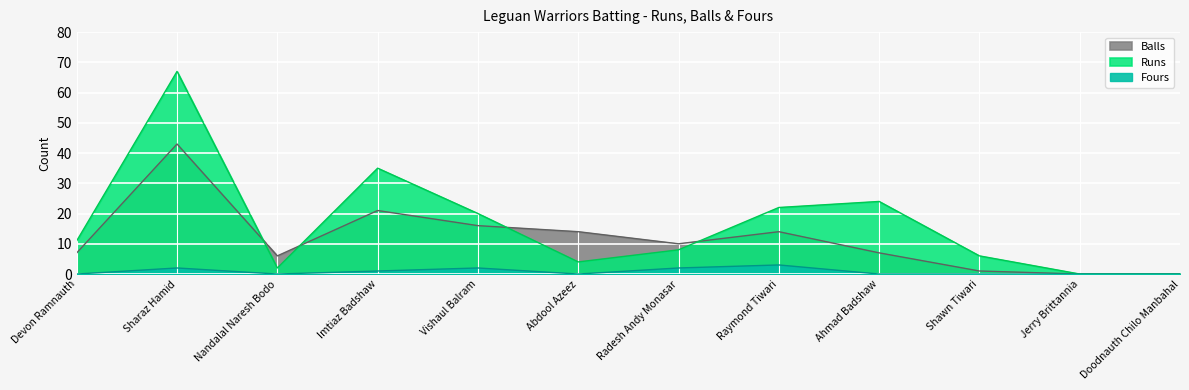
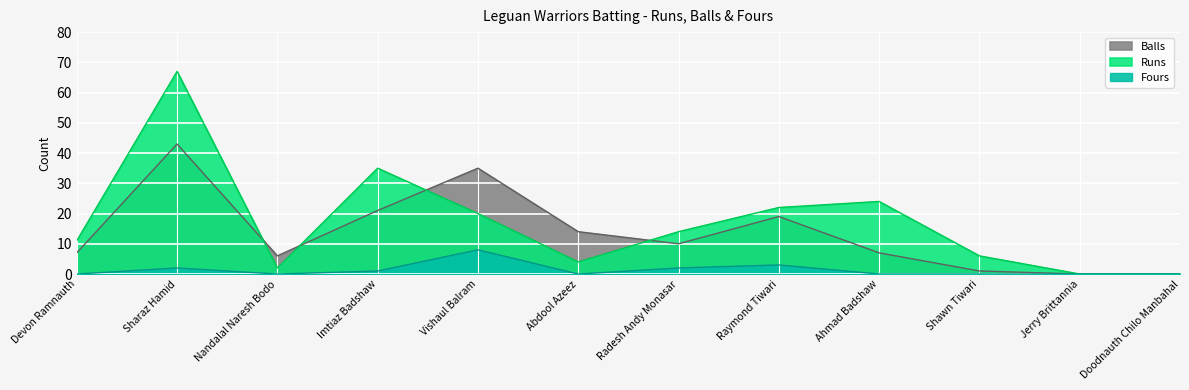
  {
    "Balls": {
      "Devon Ramnauth": 7,
      "Sharaz Hamid": 43,
      "Nandalal Naresh Bodo": 6,
      "Imtiaz Badshaw": 21,
-     "Vishaul Balram": 16,
+     "Vishaul Balram": 35,
      "Abdool Azeez": 14,
      "Radesh Andy Monasar": 10,
-     "Raymond Tiwari": 14,
+     "Raymond Tiwari": 19,
      "Ahmad Badshaw": 7,
      "Shawn Tiwari": 1
    },
    "Runs": {
      "Devon Ramnauth": 11,
      "Sharaz Hamid": 67,
      "Nandalal Naresh Bodo": 2,
      "Imtiaz Badshaw": 35,
      "Vishaul Balram": 20,
      "Abdool Azeez": 4,
-     "Radesh Andy Monasar": 8,
+     "Radesh Andy Monasar": 14,
      "Raymond Tiwari": 22,
      "Ahmad Badshaw": 24,
      "Shawn Tiwari": 6
    },
    "Fours": {
      "Devon Ramnauth": 0,
      "Sharaz Hamid": 2,
      "Nandalal Naresh Bodo": 0,
      "Imtiaz Badshaw": 1,
-     "Vishaul Balram": 2,
+     "Vishaul Balram": 8,
      "Abdool Azeez": 0,
      "Radesh Andy Monasar": 2,
      "Raymond Tiwari": 3,
      "Ahmad Badshaw": 0,
      "Shawn Tiwari": 0
    }
  }
